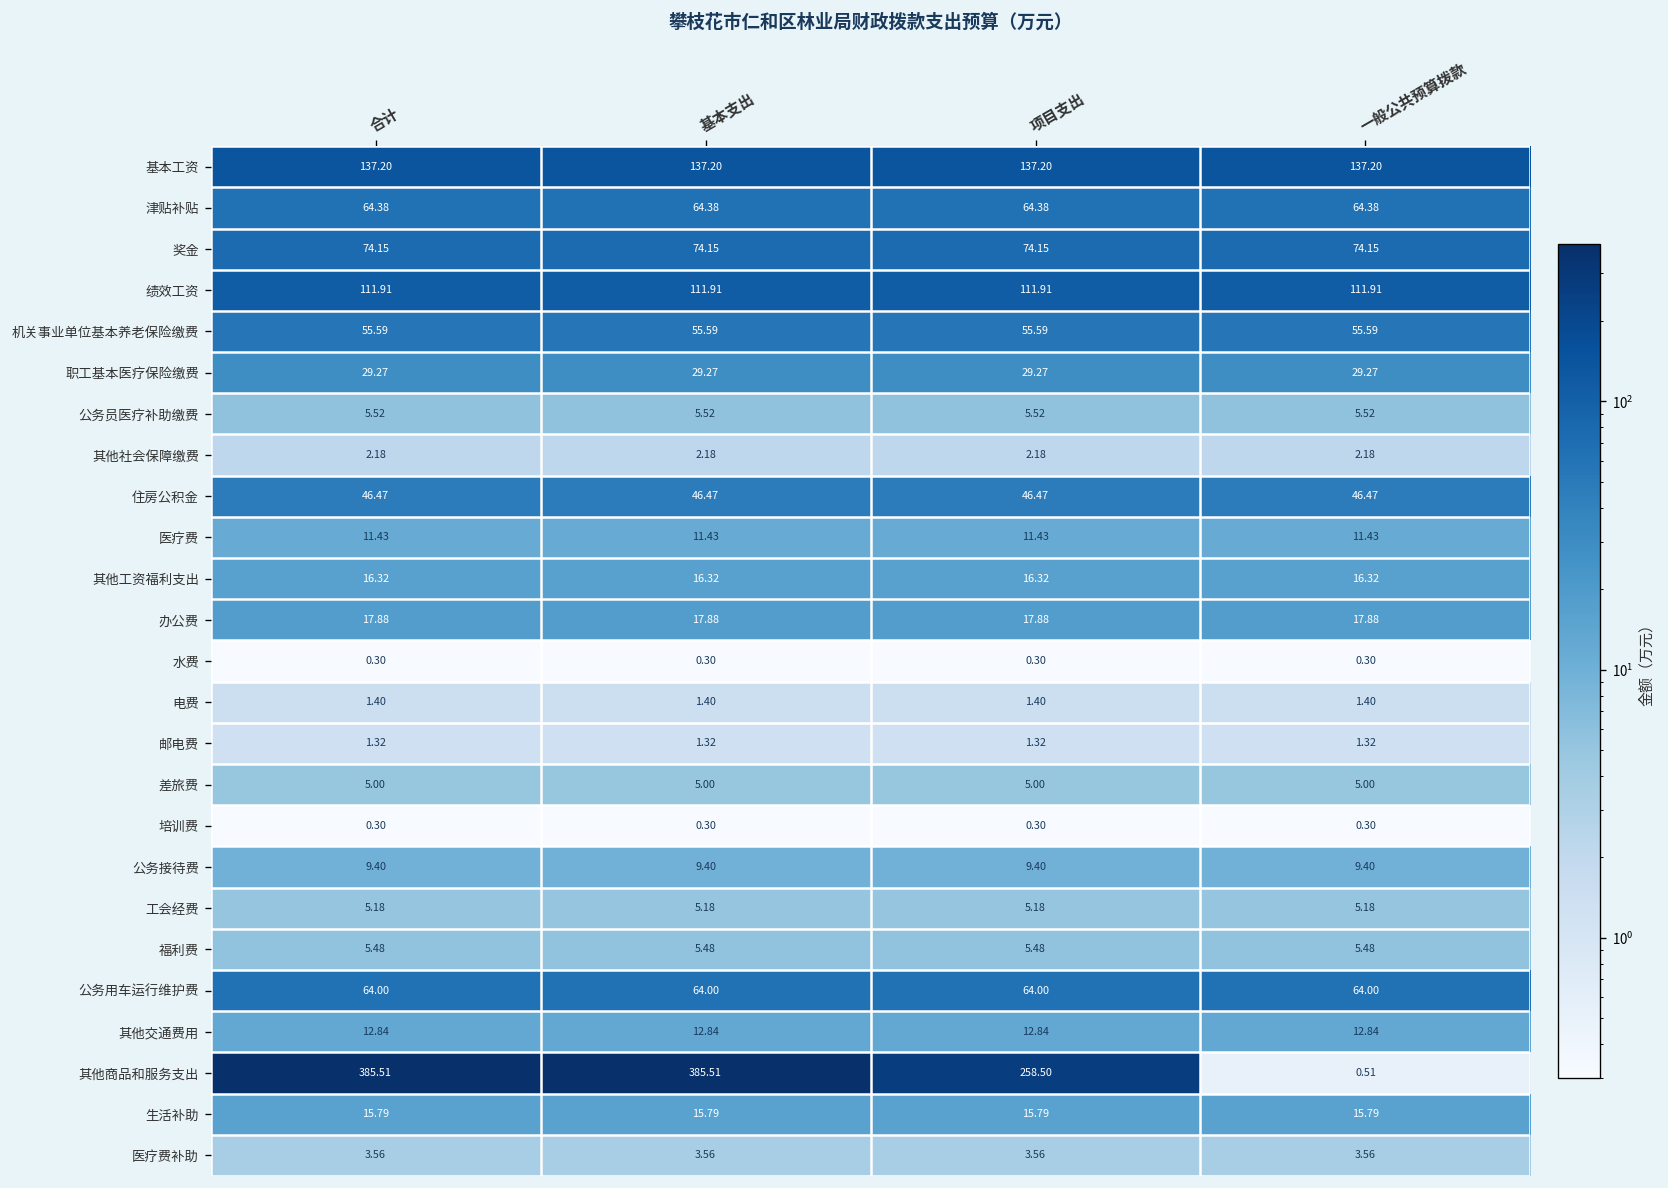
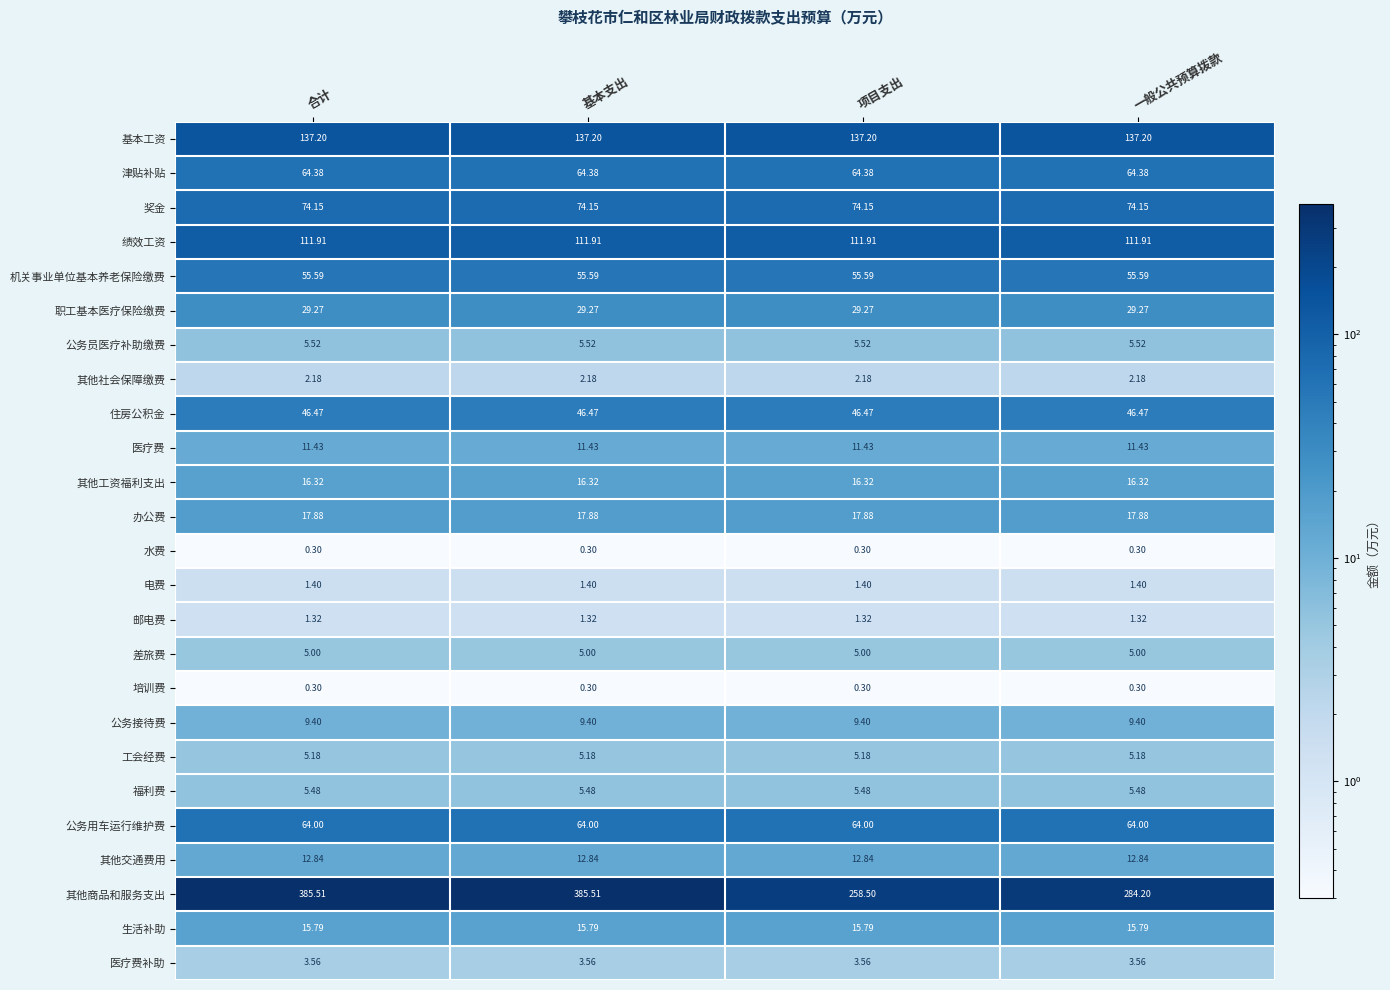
  {
    "基本工资": {
      "合计": 137.20,
      "基本支出": 137.20,
      "项目支出": 137.20,
      "一般公共预算拨款": 137.20
    },
    "津贴补贴": {
      "合计": 64.38,
      "基本支出": 64.38,
      "项目支出": 64.38,
      "一般公共预算拨款": 64.38
    },
    "奖金": {
      "合计": 74.15,
      "基本支出": 74.15,
      "项目支出": 74.15,
      "一般公共预算拨款": 74.15
    },
    "绩效工资": {
      "合计": 111.91,
      "基本支出": 111.91,
      "项目支出": 111.91,
      "一般公共预算拨款": 111.91
    },
    "机关事业单位基本养老保险缴费": {
      "合计": 55.59,
      "基本支出": 55.59,
      "项目支出": 55.59,
      "一般公共预算拨款": 55.59
    },
    "职工基本医疗保险缴费": {
      "合计": 29.27,
      "基本支出": 29.27,
      "项目支出": 29.27,
      "一般公共预算拨款": 29.27
    },
    "公务员医疗补助缴费": {
      "合计": 5.52,
      "基本支出": 5.52,
      "项目支出": 5.52,
      "一般公共预算拨款": 5.52
    },
    "其他社会保障缴费": {
      "合计": 2.18,
      "基本支出": 2.18,
      "项目支出": 2.18,
      "一般公共预算拨款": 2.18
    },
    "住房公积金": {
      "合计": 46.47,
      "基本支出": 46.47,
      "项目支出": 46.47,
      "一般公共预算拨款": 46.47
    },
    "医疗费": {
      "合计": 11.43,
      "基本支出": 11.43,
      "项目支出": 11.43,
      "一般公共预算拨款": 11.43
    },
    "其他工资福利支出": {
      "合计": 16.32,
      "基本支出": 16.32,
      "项目支出": 16.32,
      "一般公共预算拨款": 16.32
    },
    "办公费": {
      "合计": 17.88,
      "基本支出": 17.88,
      "项目支出": 17.88,
      "一般公共预算拨款": 17.88
    },
    "水费": {
      "合计": 0.30,
      "基本支出": 0.30,
      "项目支出": 0.30,
      "一般公共预算拨款": 0.30
    },
    "电费": {
      "合计": 1.40,
      "基本支出": 1.40,
      "项目支出": 1.40,
      "一般公共预算拨款": 1.40
    },
    "邮电费": {
      "合计": 1.32,
      "基本支出": 1.32,
      "项目支出": 1.32,
      "一般公共预算拨款": 1.32
    },
    "差旅费": {
      "合计": 5.00,
      "基本支出": 5.00,
      "项目支出": 5.00,
      "一般公共预算拨款": 5.00
    },
    "培训费": {
      "合计": 0.30,
      "基本支出": 0.30,
      "项目支出": 0.30,
      "一般公共预算拨款": 0.30
    },
    "公务接待费": {
      "合计": 9.40,
      "基本支出": 9.40,
      "项目支出": 9.40,
      "一般公共预算拨款": 9.40
    },
    "工会经费": {
      "合计": 5.18,
      "基本支出": 5.18,
      "项目支出": 5.18,
      "一般公共预算拨款": 5.18
    },
    "福利费": {
      "合计": 5.48,
      "基本支出": 5.48,
      "项目支出": 5.48,
      "一般公共预算拨款": 5.48
    },
    "公务用车运行维护费": {
      "合计": 64.00,
      "基本支出": 64.00,
      "项目支出": 64.00,
      "一般公共预算拨款": 64.00
    },
    "其他交通费用": {
      "合计": 12.84,
      "基本支出": 12.84,
      "项目支出": 12.84,
      "一般公共预算拨款": 12.84
    },
    "其他商品和服务支出": {
      "合计": 385.51,
      "基本支出": 385.51,
      "项目支出": 258.50,
-     "一般公共预算拨款": 0.51
+     "一般公共预算拨款": 284.20
    },
    "生活补助": {
      "合计": 15.79,
      "基本支出": 15.79,
      "项目支出": 15.79,
      "一般公共预算拨款": 15.79
    },
    "医疗费补助": {
      "合计": 3.56,
      "基本支出": 3.56,
      "项目支出": 3.56,
      "一般公共预算拨款": 3.56
    }
  }
